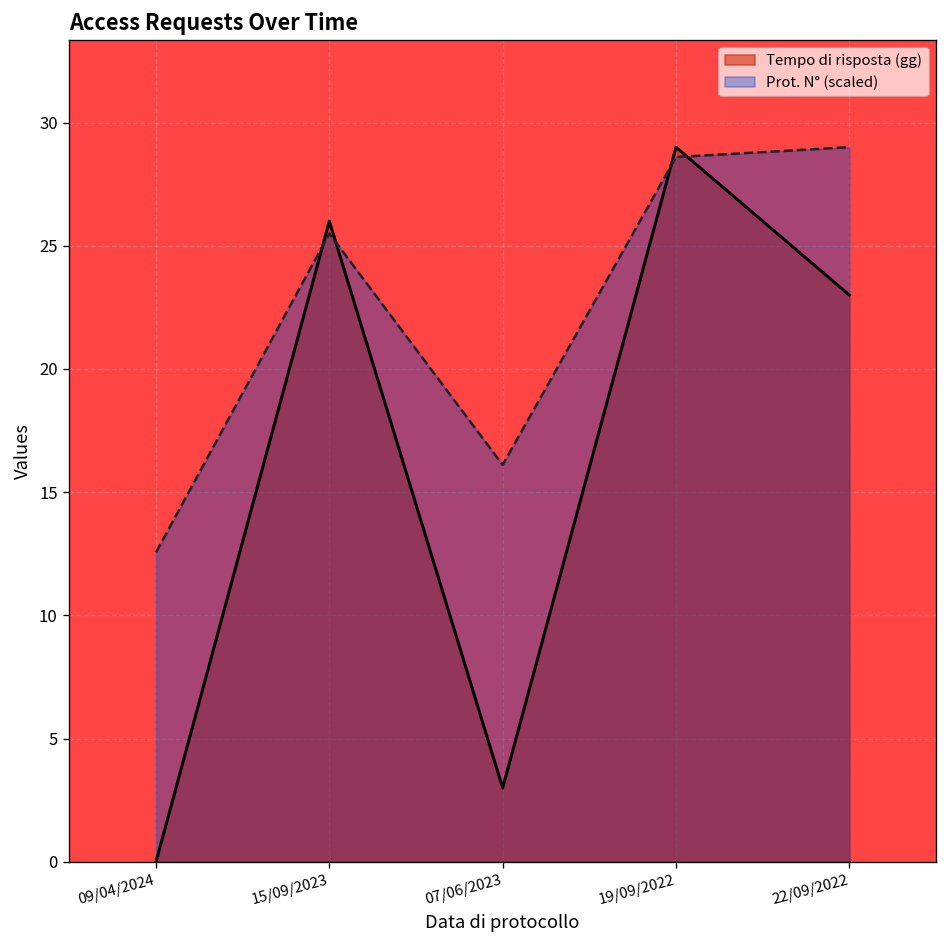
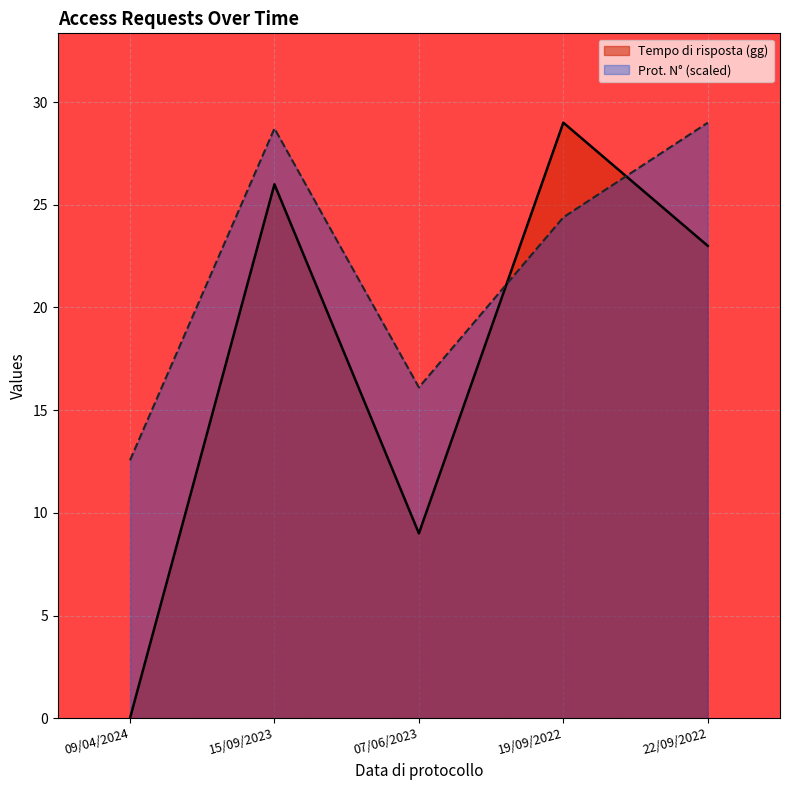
  {
    "Tempo di risposta (gg)": {
      "09/04/2024": 0,
      "15/09/2023": 26,
-     "07/06/2023": 3,
+     "07/06/2023": 9,
      "19/09/2022": 29,
      "22/09/2022": 23
    },
    "Prot. N° (scaled)": {
      "09/04/2024": 12.6,
-     "15/09/2023": 25.5,
+     "15/09/2023": 28.7,
      "07/06/2023": 16.1,
-     "19/09/2022": 28.6,
+     "19/09/2022": 24.4,
      "22/09/2022": 29.0
    }
  }
